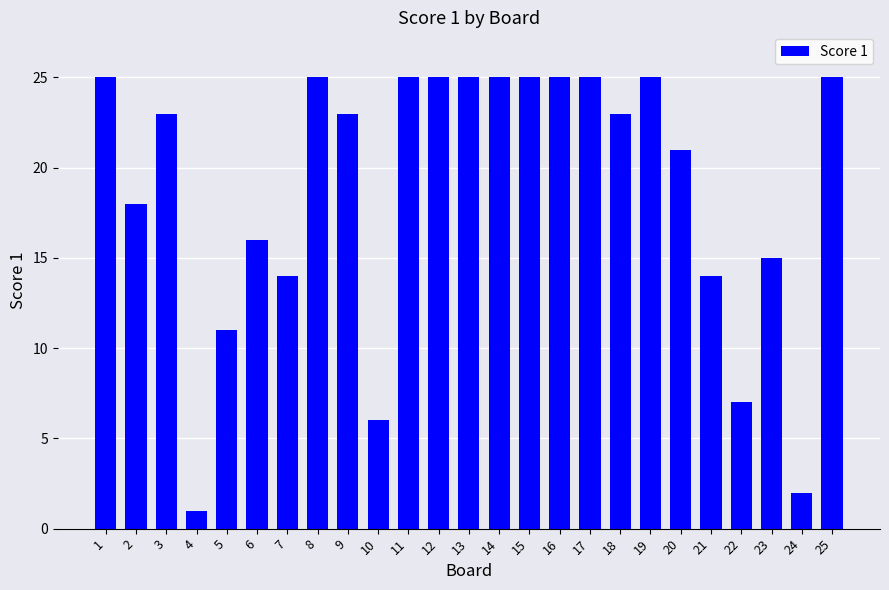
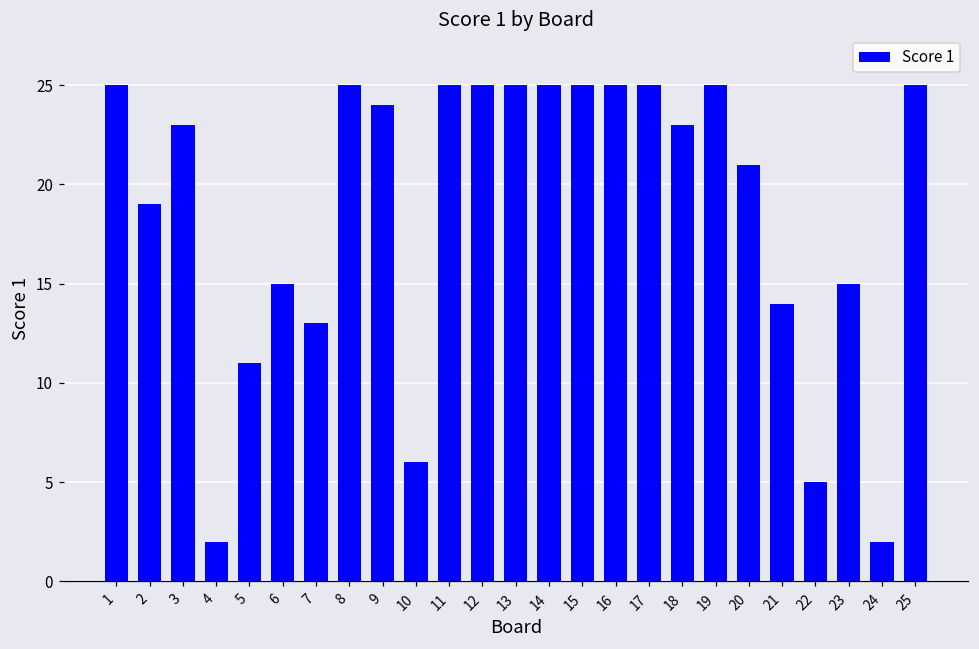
  {
    "1": 25,
-   "2": 18,
+   "2": 19,
    "3": 23,
-   "4": 1,
+   "4": 2,
    "5": 11,
-   "6": 16,
-   "7": 14,
+   "6": 15,
+   "7": 13,
    "8": 25,
-   "9": 23,
+   "9": 24,
    "10": 6,
    "11": 25,
    "12": 25,
    "13": 25,
    "14": 25,
    "15": 25,
    "16": 25,
    "17": 25,
    "18": 23,
    "19": 25,
    "20": 21,
    "21": 14,
-   "22": 7,
+   "22": 5,
    "23": 15,
    "24": 2,
    "25": 25
  }
